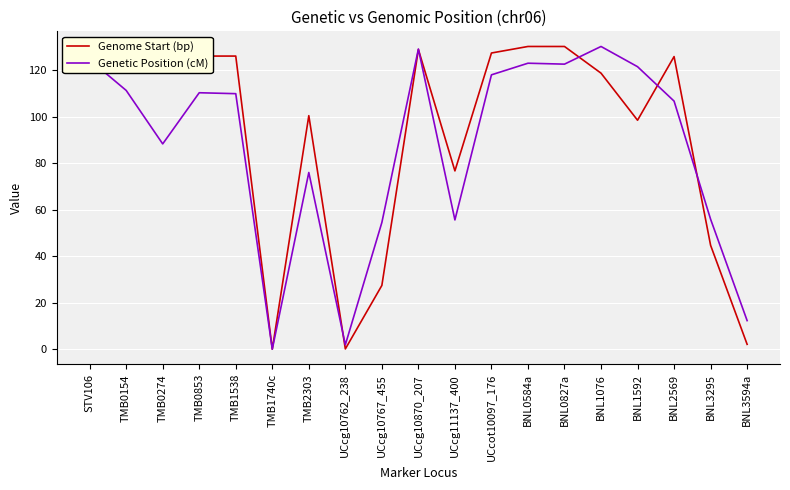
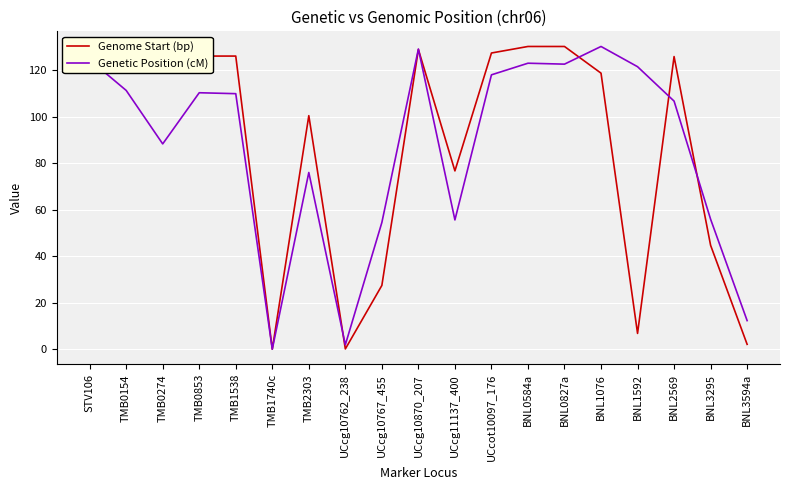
  {
    "Genome Start (bp)": {
      "TMB1538": 126,
      "TMB2303": 100,
      "UCcg10762_238": 0,
      "UCcg10767_455": 27,
      "UCcg11137_400": 77,
      "UCcot10097_176": 127,
      "BNL0584a": 130,
      "BNL0827a": 130,
      "BNL1076": 119,
-     "BNL1592": 98,
+     "BNL1592": 7,
      "BNL2569": 126,
      "BNL3295": 45,
      "BNL3594a": 2
    },
    "Genetic Position (cM)": {
      "TMB0154": 111,
      "TMB0274": 88,
      "TMB0853": 110,
      "TMB1538": 110,
      "TMB2303": 76,
      "UCcg10762_238": 2,
      "UCcg10767_455": 55,
      "UCcg11137_400": 56,
      "UCcot10097_176": 118,
      "BNL0584a": 123,
      "BNL0827a": 123,
      "BNL1076": 130,
      "BNL1592": 122,
      "BNL2569": 107,
      "BNL3295": 56,
      "BNL3594a": 12
    }
  }
